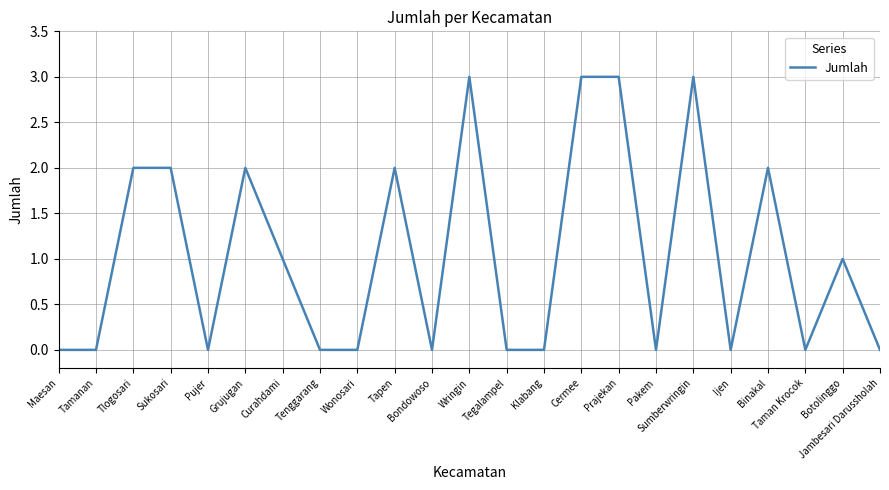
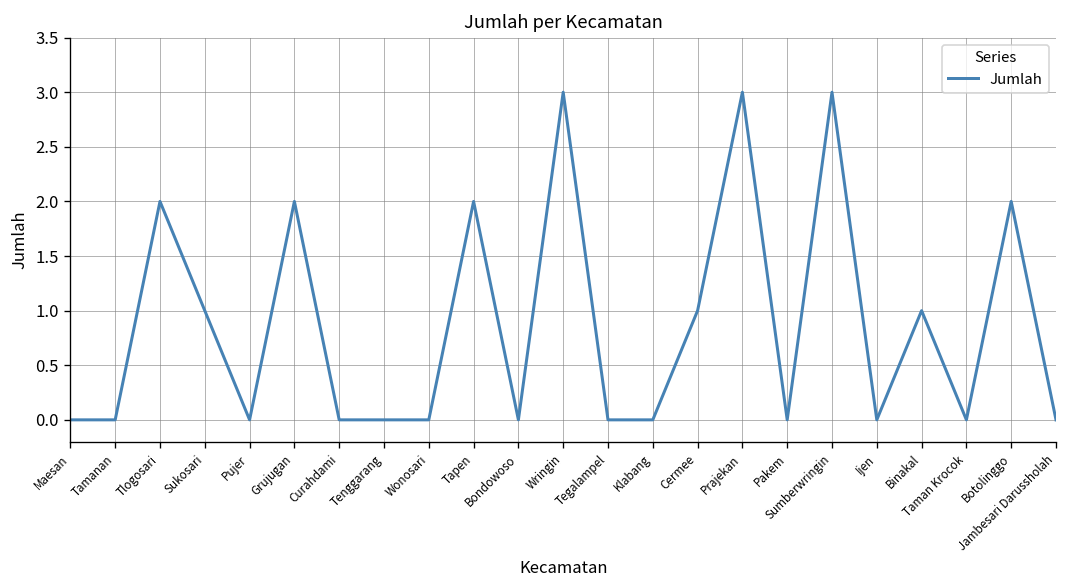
  {
    "Maesan": 0,
    "Tamanan": 0,
    "Tlogosari": 2,
-   "Sukosari": 2,
+   "Sukosari": 1,
    "Pujer": 0,
    "Grujugan": 2,
-   "Curahdami": 1,
+   "Curahdami": 0,
    "Tenggarang": 0,
    "Wonosari": 0,
    "Tapen": 2,
    "Bondowoso": 0,
    "Wringin": 3,
    "Tegalampel": 0,
    "Klabang": 0,
-   "Cermee": 3,
+   "Cermee": 1,
    "Prajekan": 3,
    "Pakem": 0,
    "Sumberwringin": 3,
    "Ijen": 0,
-   "Binakal": 2,
+   "Binakal": 1,
    "Taman Krocok": 0,
-   "Botolinggo": 1,
+   "Botolinggo": 2,
    "Jambesari Darussholah": 0
  }
